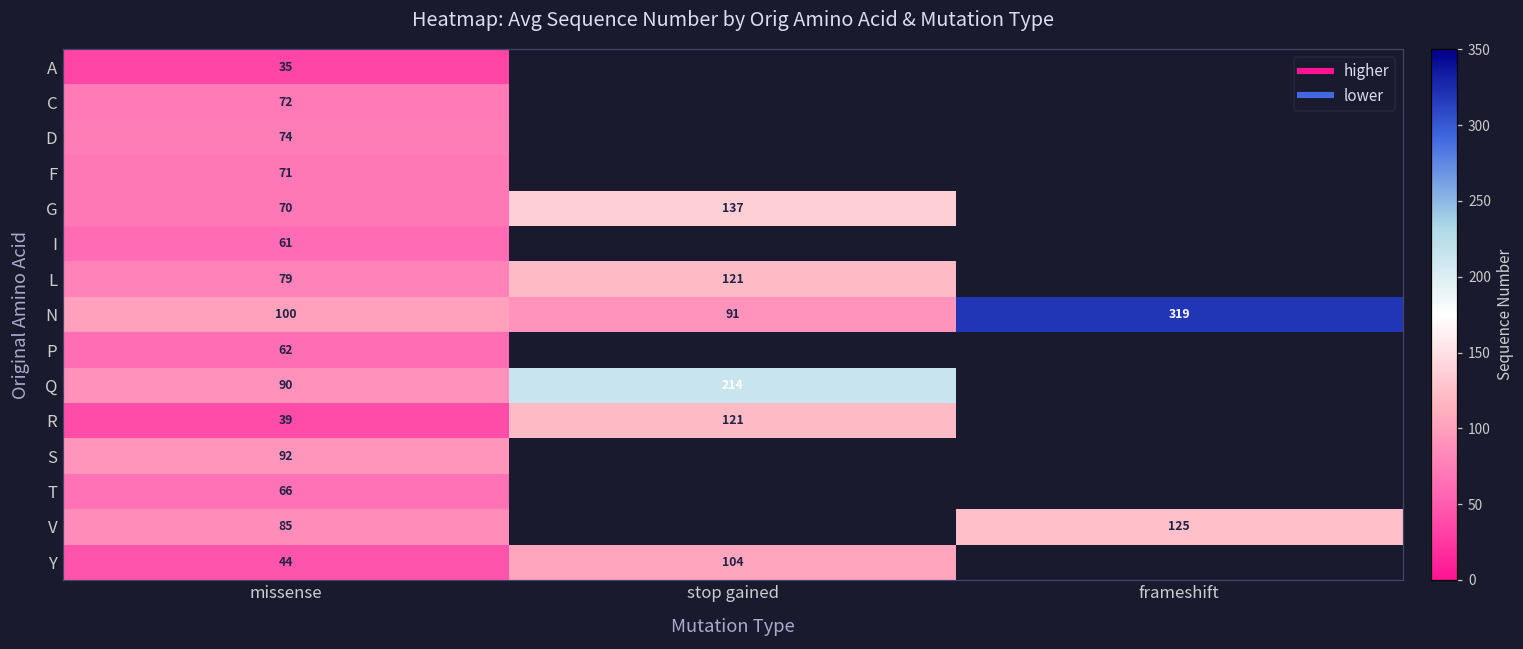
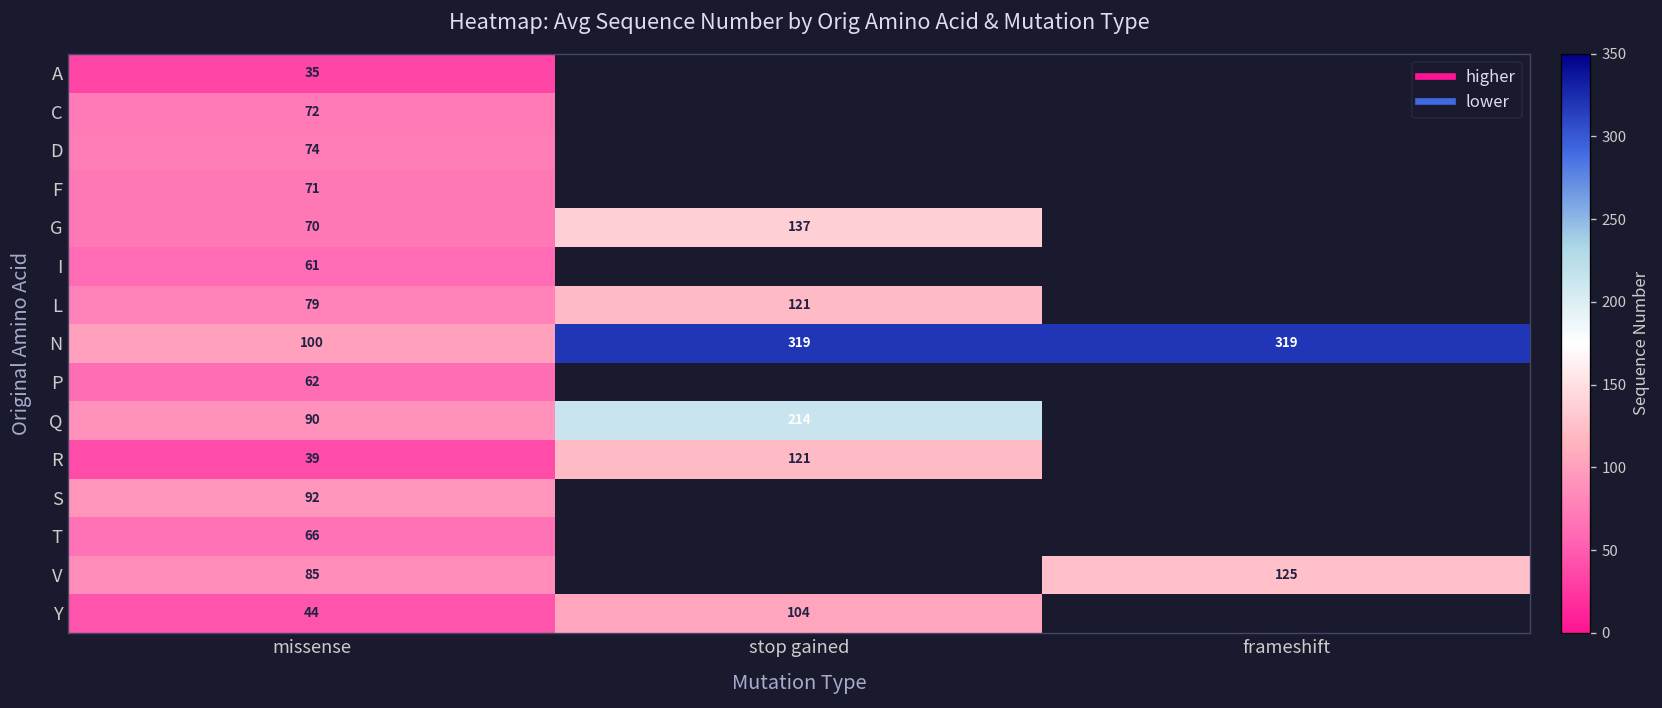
  {
    "A": {
      "missense": 35
    },
    "C": {
      "missense": 72
    },
    "D": {
      "missense": 74
    },
    "F": {
      "missense": 71
    },
    "G": {
      "missense": 70,
      "stop gained": 137
    },
    "I": {
      "missense": 61
    },
    "L": {
      "missense": 79,
      "stop gained": 121
    },
    "N": {
      "missense": 100,
-     "stop gained": 91,
+     "stop gained": 319,
      "frameshift": 319
    },
    "P": {
      "missense": 62
    },
    "Q": {
      "missense": 90,
      "stop gained": 214
    },
    "R": {
      "missense": 39,
      "stop gained": 121
    },
    "S": {
      "missense": 92
    },
    "T": {
      "missense": 66
    },
    "V": {
      "missense": 85,
      "frameshift": 125
    },
    "Y": {
      "missense": 44,
      "stop gained": 104
    }
  }
